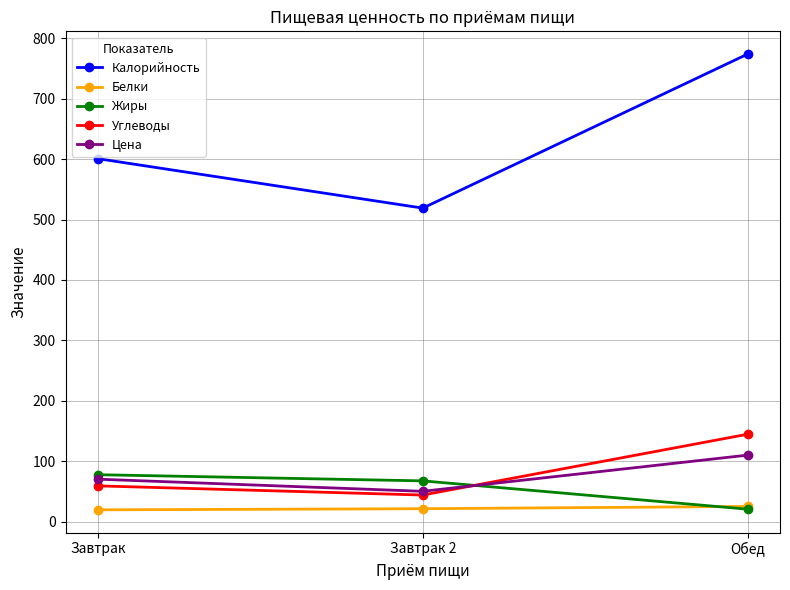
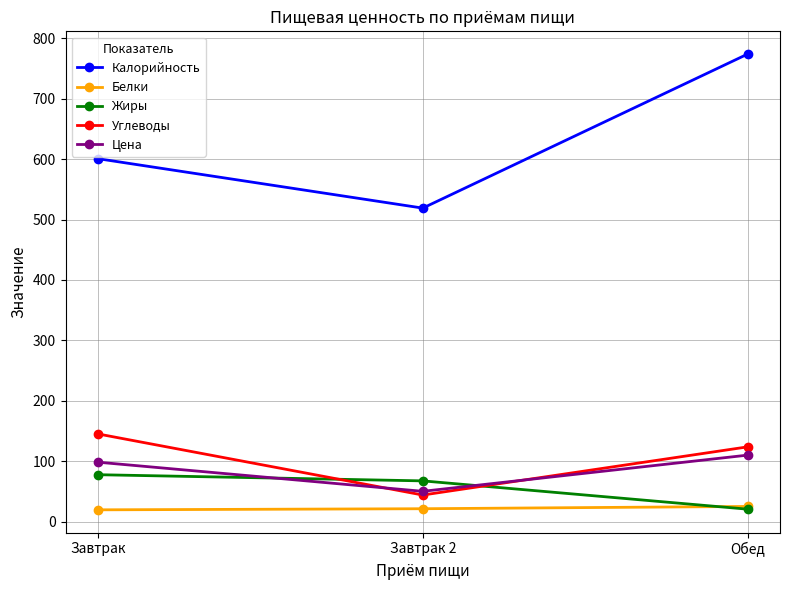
  {
    "Калорийность": {
      "Завтрак": 600,
      "Завтрак 2": 520,
      "Обед": 770
    },
    "Белки": {
      "Завтрак": 20,
      "Завтрак 2": 20,
      "Обед": 20
    },
    "Жиры": {
      "Завтрак": 80,
      "Завтрак 2": 70,
      "Обед": 20
    },
    "Углеводы": {
-     "Завтрак": 60,
+     "Завтрак": 150,
      "Завтрак 2": 40,
-     "Обед": 140
+     "Обед": 120
    },
    "Цена": {
-     "Завтрак": 70,
+     "Завтрак": 100,
      "Завтрак 2": 50,
      "Обед": 110
    }
  }
